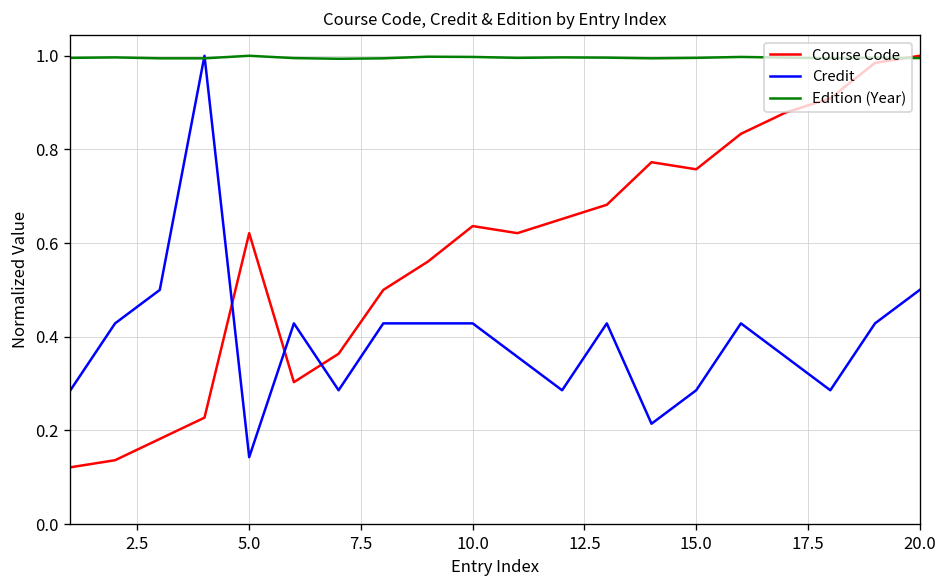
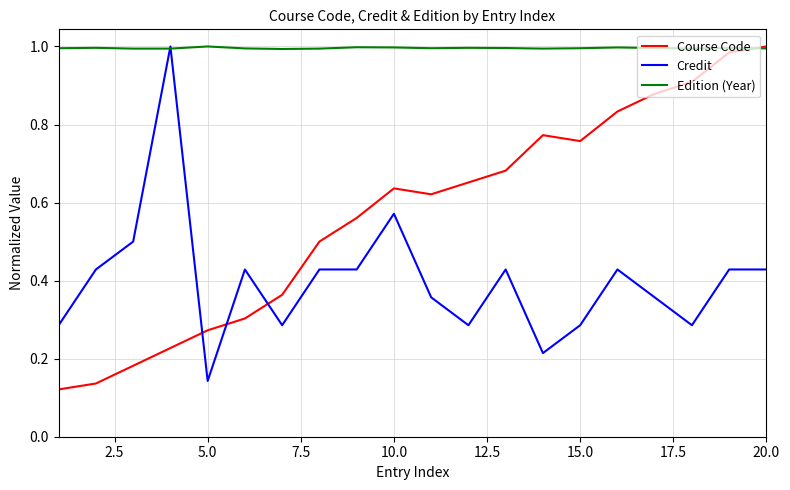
  {
    "Course Code": {
-     "5.0": 0.62,
+     "5.0": 0.27,
      "10.0": 0.64,
      "15.0": 0.76
    },
    "Credit": {
      "5.0": 0.14,
-     "10.0": 0.43,
+     "10.0": 0.57,
      "15.0": 0.29,
-     "20.0": 0.50
+     "20.0": 0.43
    },
    "Edition (Year)": {
      "5.0": 1.00,
      "10.0": 1.00,
      "15.0": 1.00
    }
  }
